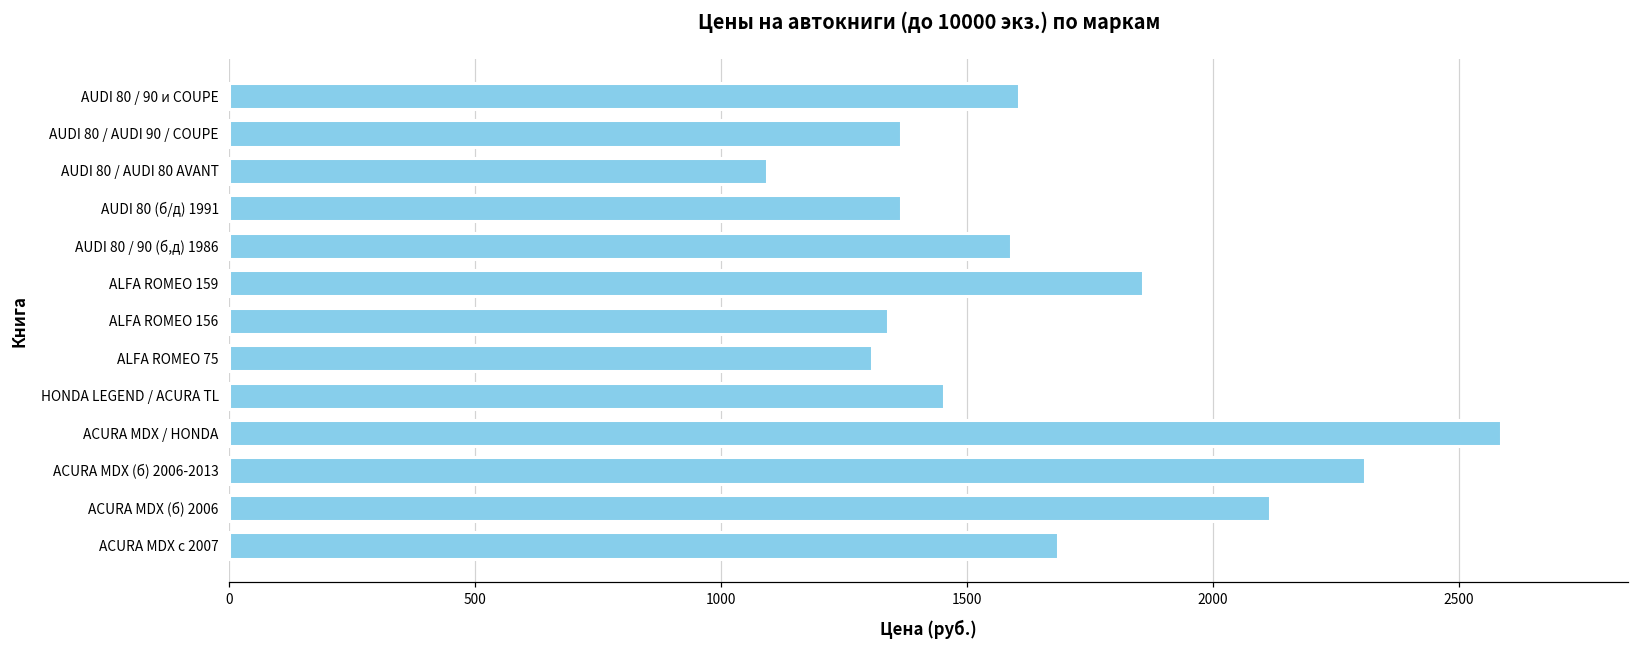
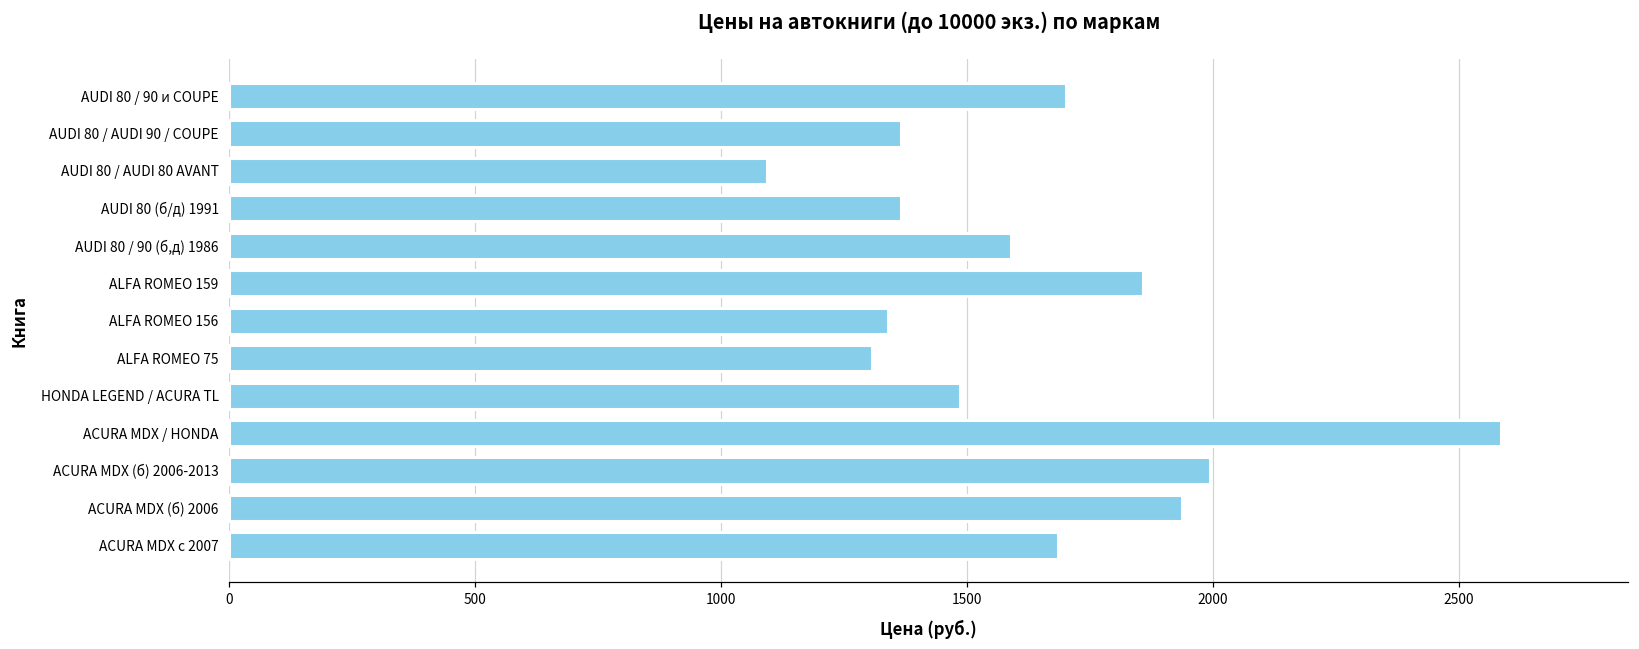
  {
-   "AUDI 80 / 90 и COUPE": 1610,
+   "AUDI 80 / 90 и COUPE": 1700,
    "AUDI 80 / AUDI 90 / COUPE": 1370,
    "AUDI 80 / AUDI 80 AVANT": 1090,
    "AUDI 80 (б/д) 1991": 1370,
    "AUDI 80 / 90 (б,д) 1986": 1590,
    "ALFA ROMEO 159": 1860,
    "ALFA ROMEO 156": 1340,
    "ALFA ROMEO 75": 1310,
-   "HONDA LEGEND / ACURA TL": 1450,
+   "HONDA LEGEND / ACURA TL": 1490,
    "ACURA MDX / HONDA": 2590,
-   "ACURA MDX (б) 2006-2013": 2310,
-   "ACURA MDX (б) 2006": 2120,
+   "ACURA MDX (б) 2006-2013": 1990,
+   "ACURA MDX (б) 2006": 1940,
    "ACURA MDX c 2007": 1690
  }
